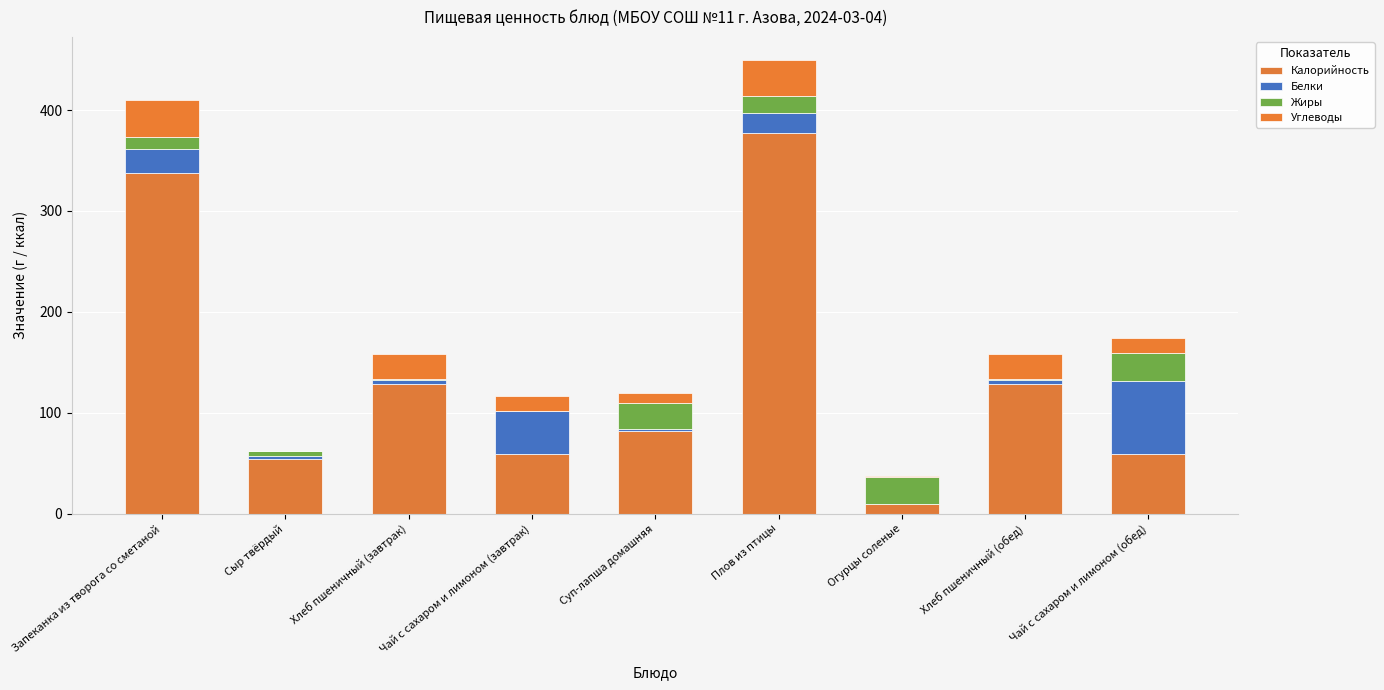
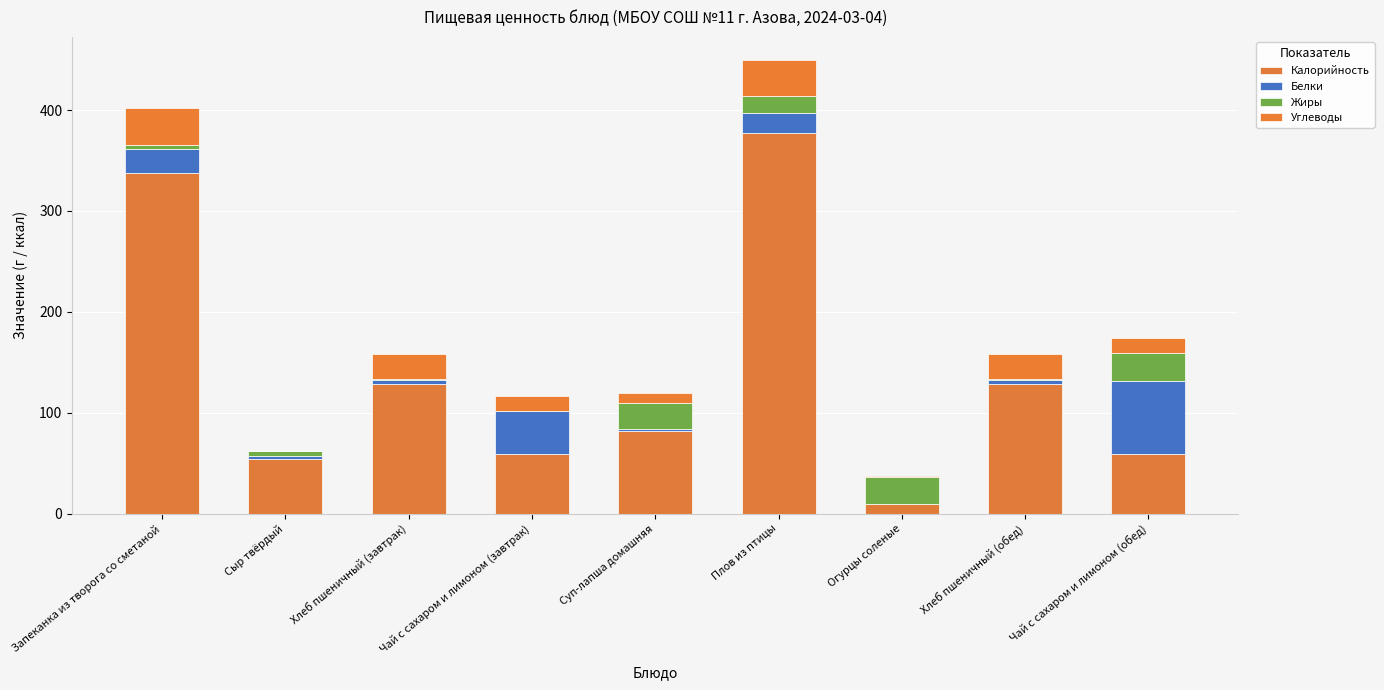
  {
    "Белки": {
      "Запеканка из творога со сметаной": 23,
      "Сыр твёрдый": 3,
      "Хлеб пшеничный (завтрак)": 4,
      "Чай с сахаром и лимоном (завтрак)": 43,
      "Плов из птицы": 20,
      "Хлеб пшеничный (обед)": 4,
      "Чай с сахаром и лимоном (обед)": 72
    },
    "Жиры": {
-     "Запеканка из творога со сметаной": 12,
+     "Запеканка из творога со сметаной": 4,
      "Сыр твёрдый": 4,
      "Суп-лапша домашняя": 26,
      "Плов из птицы": 17,
      "Огурцы соленые": 27,
      "Чай с сахаром и лимоном (обед)": 28
    }
  }
